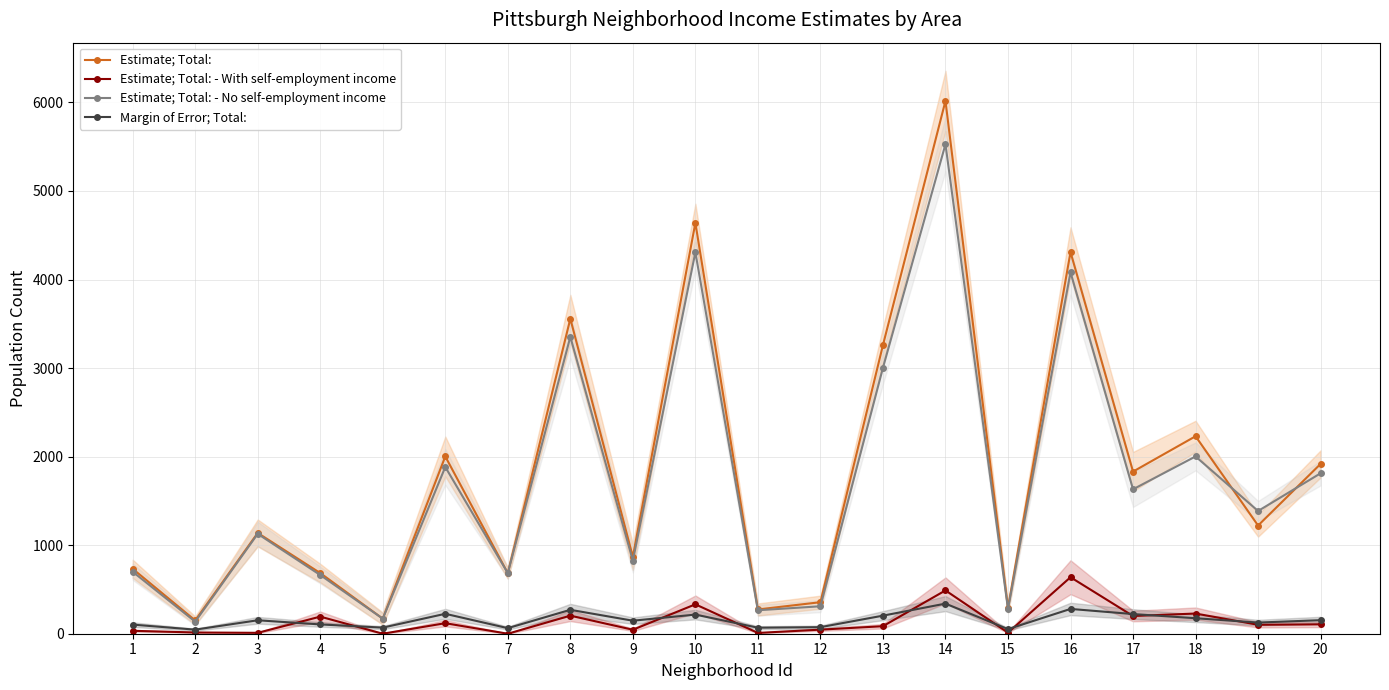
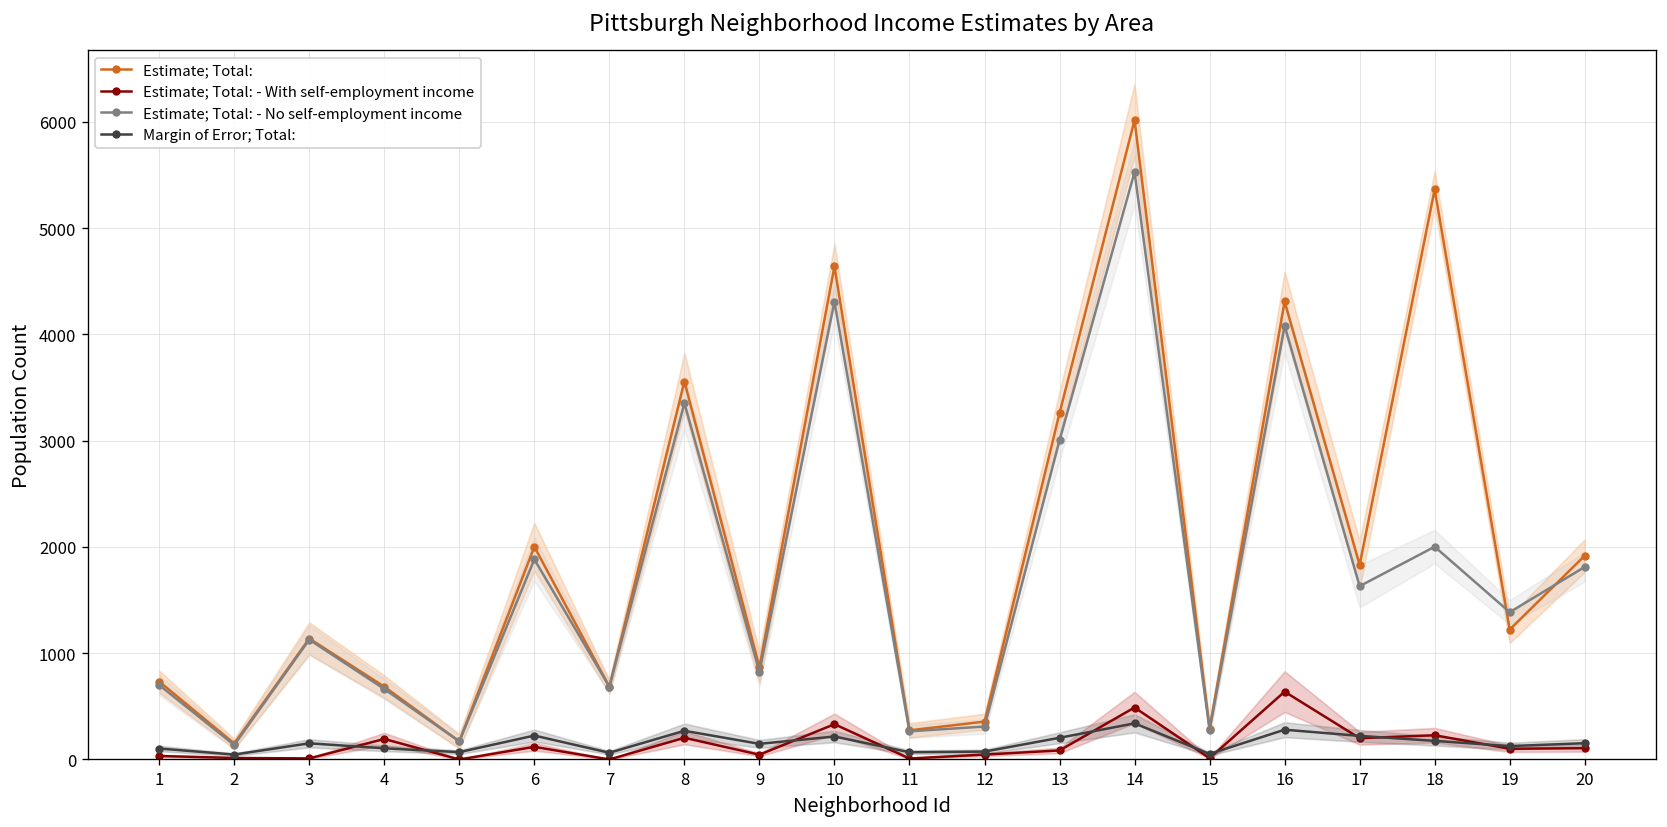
  {
    "Estimate; Total:": {
      "1": 700,
      "6": 2000,
      "8": 3600,
      "9": 900,
      "10": 4600,
      "13": 3300,
      "14": 6000,
-     "18": 2200,
+     "18": 5400,
      "19": 1200,
      "20": 1900
    },
    "Estimate; Total: - With self-employment income": {
      "4": 200,
      "6": 100,
      "8": 200,
      "10": 300,
      "14": 500,
      "16": 600,
      "20": 100
    },
    "Margin of Error; Total:": {
      "3": 200,
      "6": 200,
      "9": 100,
      "10": 200,
      "13": 200,
      "14": 300,
      "16": 300,
      "18": 200
    }
  }
